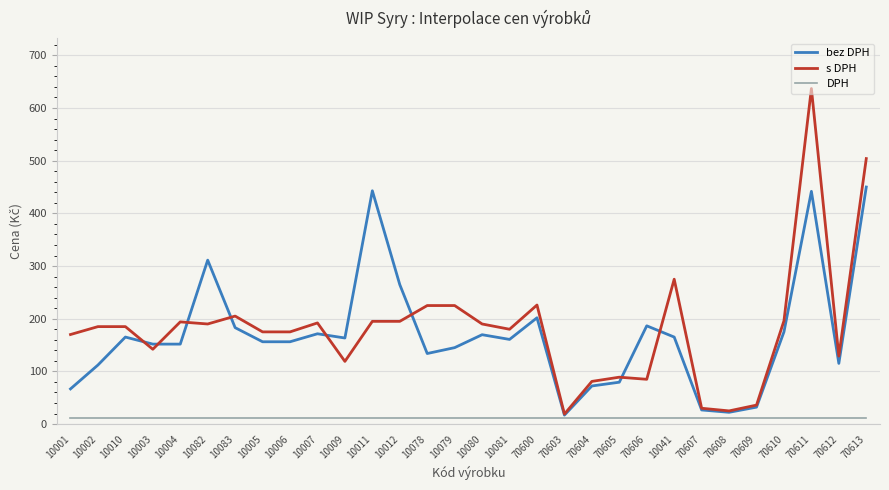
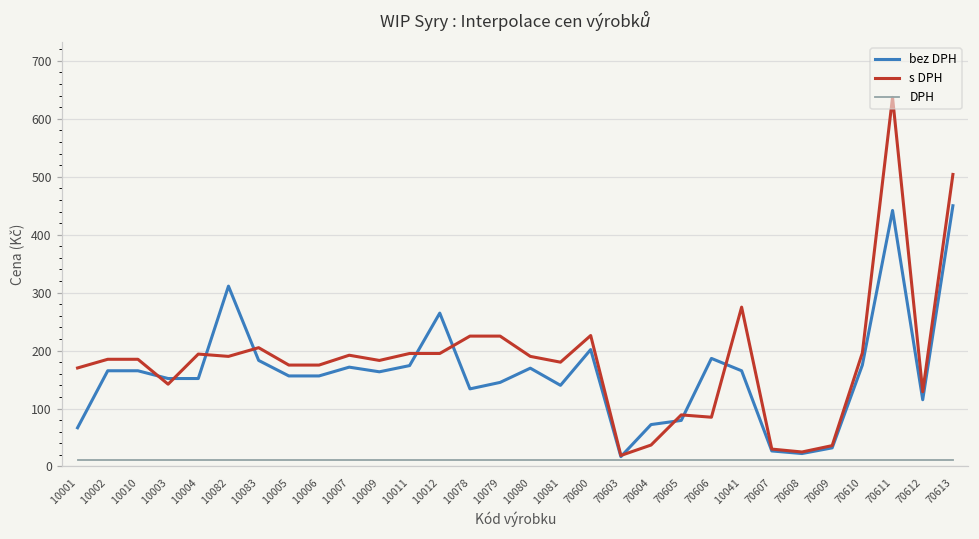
  {
    "bez DPH": {
      "10001": 70,
-     "10002": 110,
+     "10002": 170,
      "10010": 170,
      "10003": 150,
      "10004": 150,
      "10082": 310,
      "10083": 180,
      "10005": 160,
      "10006": 160,
      "10007": 170,
      "10009": 160,
-     "10011": 440,
+     "10011": 170,
      "10012": 260,
      "10078": 130,
      "10079": 150,
      "10080": 170,
-     "10081": 160,
+     "10081": 140,
      "70600": 200,
      "70604": 70,
      "70605": 80,
      "70606": 190,
      "10041": 170,
      "70610": 180,
      "70611": 440,
      "70612": 120,
      "70613": 450
    },
    "s DPH": {
      "10001": 170,
      "10002": 190,
      "10010": 190,
      "10003": 140,
      "10004": 190,
      "10082": 190,
      "10083": 210,
      "10005": 180,
      "10006": 180,
      "10007": 190,
-     "10009": 120,
+     "10009": 180,
      "10011": 200,
      "10012": 200,
      "10078": 230,
      "10079": 230,
      "10080": 190,
      "10081": 180,
      "70600": 230,
-     "70604": 80,
+     "70604": 40,
      "70605": 90,
      "70606": 90,
      "10041": 280,
      "70610": 200,
      "70612": 130,
      "70613": 500
    },
    "DPH": {
      "10001": 10,
      "10002": 10,
      "10010": 10,
      "10003": 10,
      "10004": 10,
      "10082": 10,
      "10083": 10,
      "10005": 10,
      "10006": 10,
      "10007": 10,
      "10009": 10,
      "10011": 10,
      "10012": 10,
      "10078": 10,
      "10079": 10,
      "10080": 10,
      "10081": 10,
      "70600": 10,
      "70603": 10,
      "70604": 10,
      "70605": 10,
      "70606": 10,
      "10041": 10,
      "70607": 10,
      "70608": 10,
      "70609": 10,
      "70610": 10,
      "70611": 10,
      "70612": 10,
      "70613": 10
    }
  }
